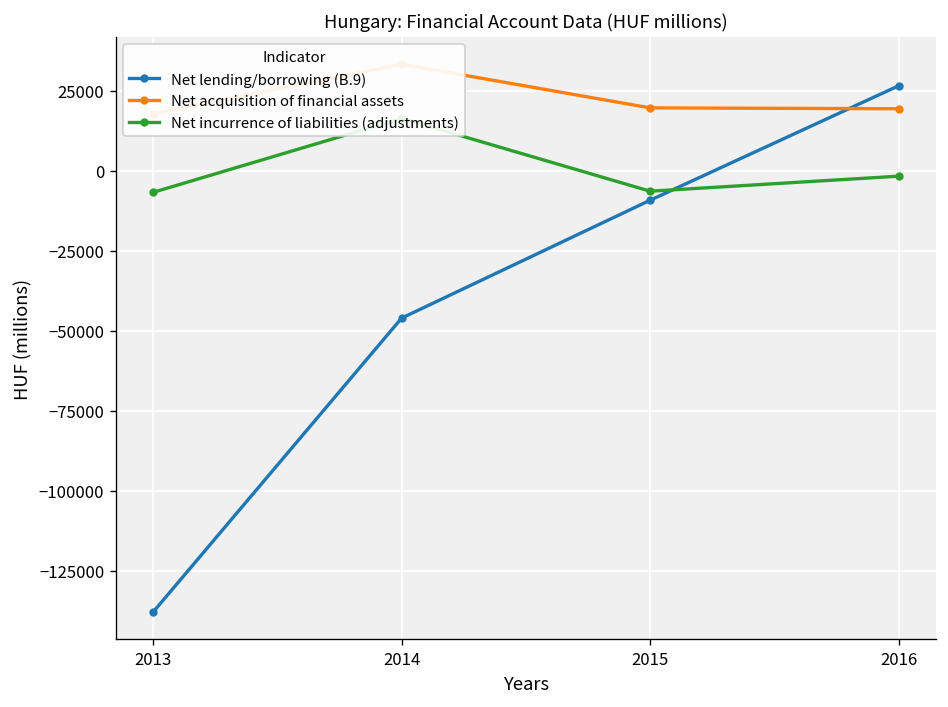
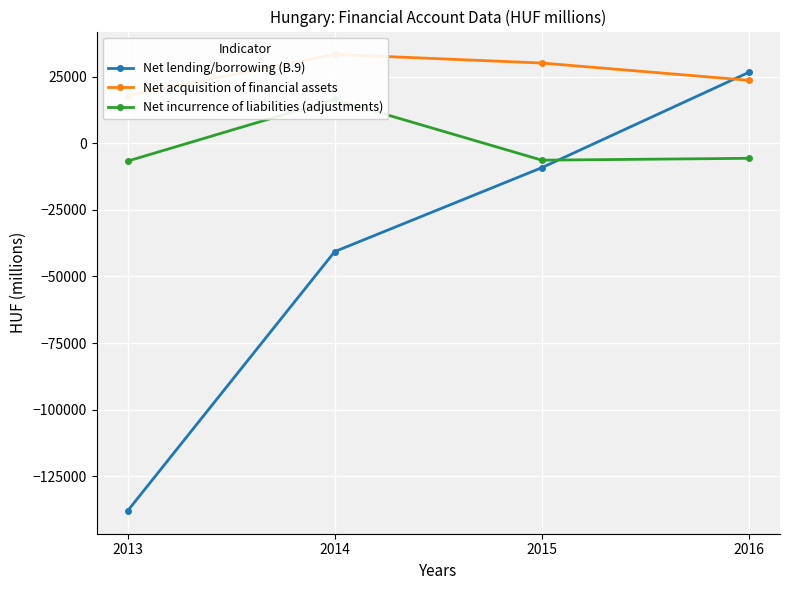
  {
    "Net lending/borrowing (B.9)": {
      "2013": -138000,
-     "2014": -46000,
+     "2014": -41000,
      "2015": -9000,
      "2016": 27000
    },
    "Net acquisition of financial assets": {
-     "2015": 20000,
-     "2016": 19000
+     "2015": 30000,
+     "2016": 24000
    },
    "Net incurrence of liabilities (adjustments)": {
      "2013": -7000,
      "2015": -6000,
-     "2016": -2000
+     "2016": -6000
    }
  }
